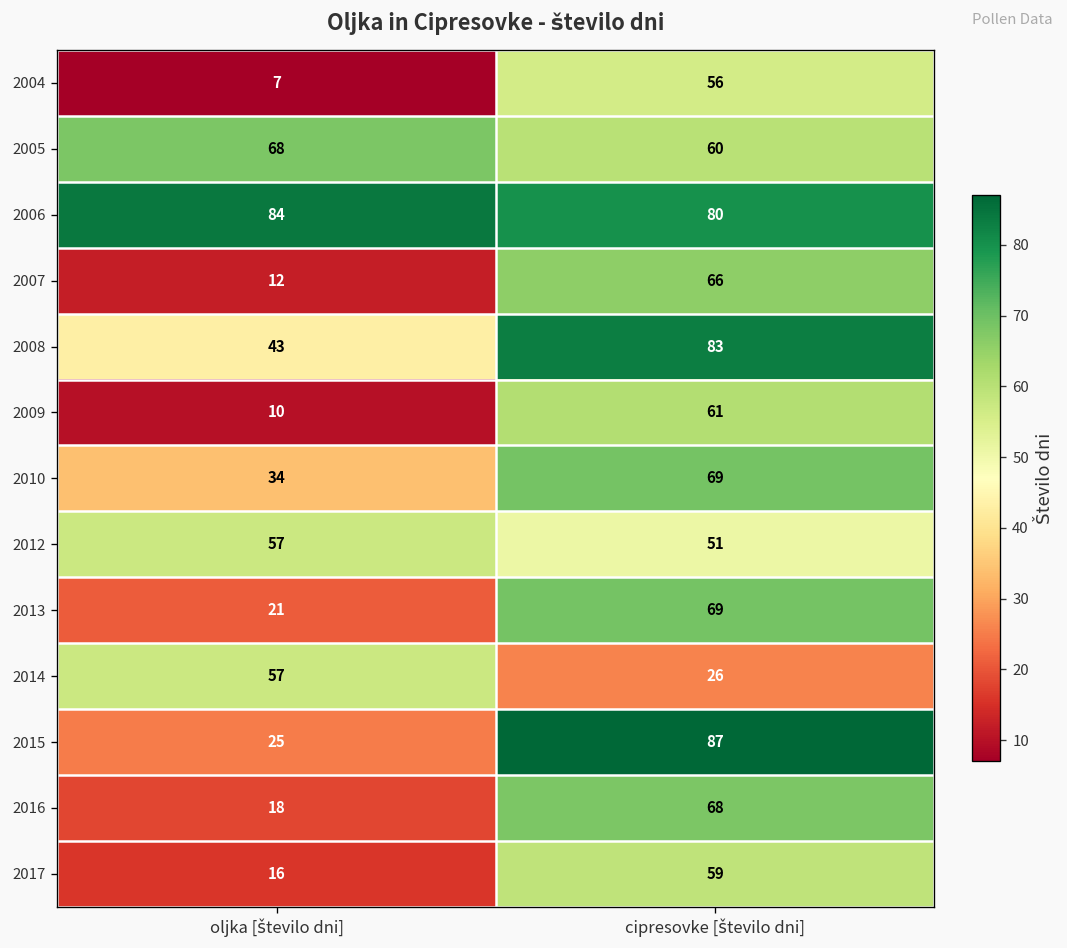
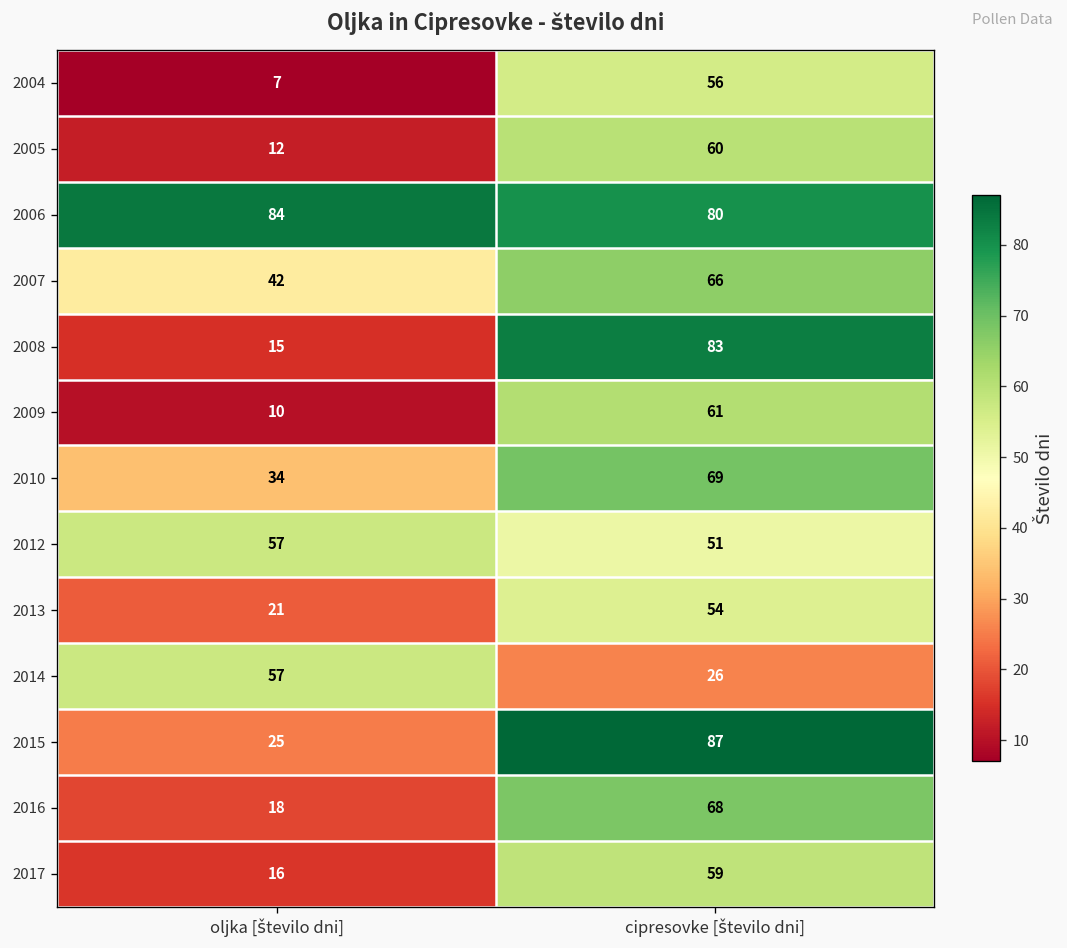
  {
    "2004": {
      "oljka [število dni]": 7,
      "cipresovke [število dni]": 56
    },
    "2005": {
-     "oljka [število dni]": 68,
+     "oljka [število dni]": 12,
      "cipresovke [število dni]": 60
    },
    "2006": {
      "oljka [število dni]": 84,
      "cipresovke [število dni]": 80
    },
    "2007": {
-     "oljka [število dni]": 12,
+     "oljka [število dni]": 42,
      "cipresovke [število dni]": 66
    },
    "2008": {
-     "oljka [število dni]": 43,
+     "oljka [število dni]": 15,
      "cipresovke [število dni]": 83
    },
    "2009": {
      "oljka [število dni]": 10,
      "cipresovke [število dni]": 61
    },
    "2010": {
      "oljka [število dni]": 34,
      "cipresovke [število dni]": 69
    },
    "2012": {
      "oljka [število dni]": 57,
      "cipresovke [število dni]": 51
    },
    "2013": {
      "oljka [število dni]": 21,
-     "cipresovke [število dni]": 69
+     "cipresovke [število dni]": 54
    },
    "2014": {
      "oljka [število dni]": 57,
      "cipresovke [število dni]": 26
    },
    "2015": {
      "oljka [število dni]": 25,
      "cipresovke [število dni]": 87
    },
    "2016": {
      "oljka [število dni]": 18,
      "cipresovke [število dni]": 68
    },
    "2017": {
      "oljka [število dni]": 16,
      "cipresovke [število dni]": 59
    }
  }
